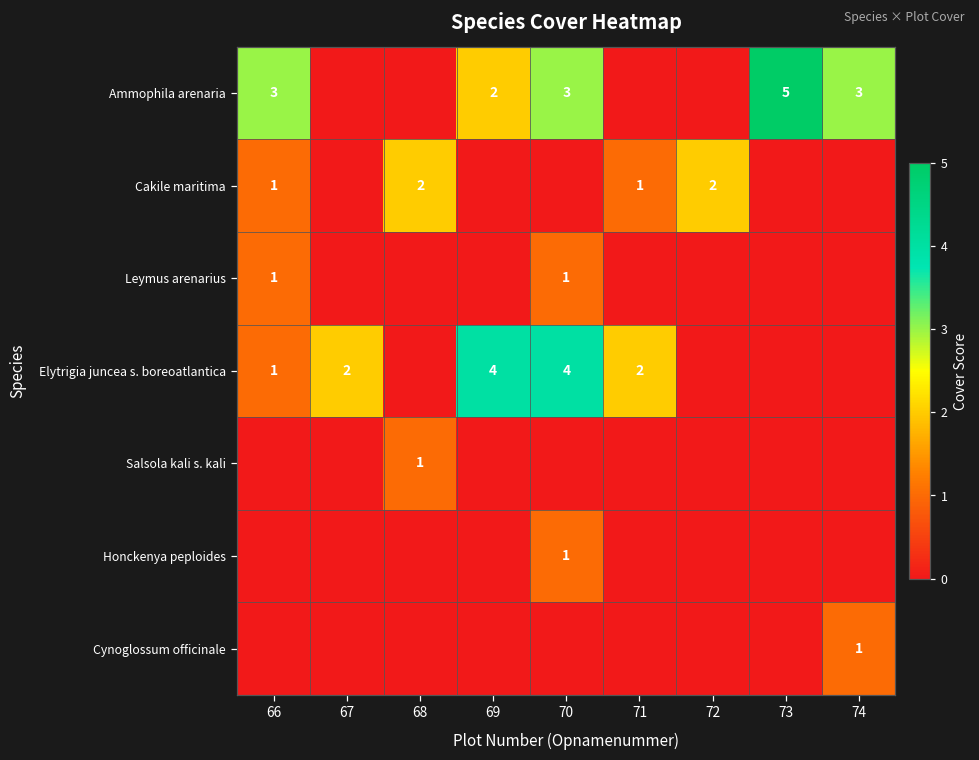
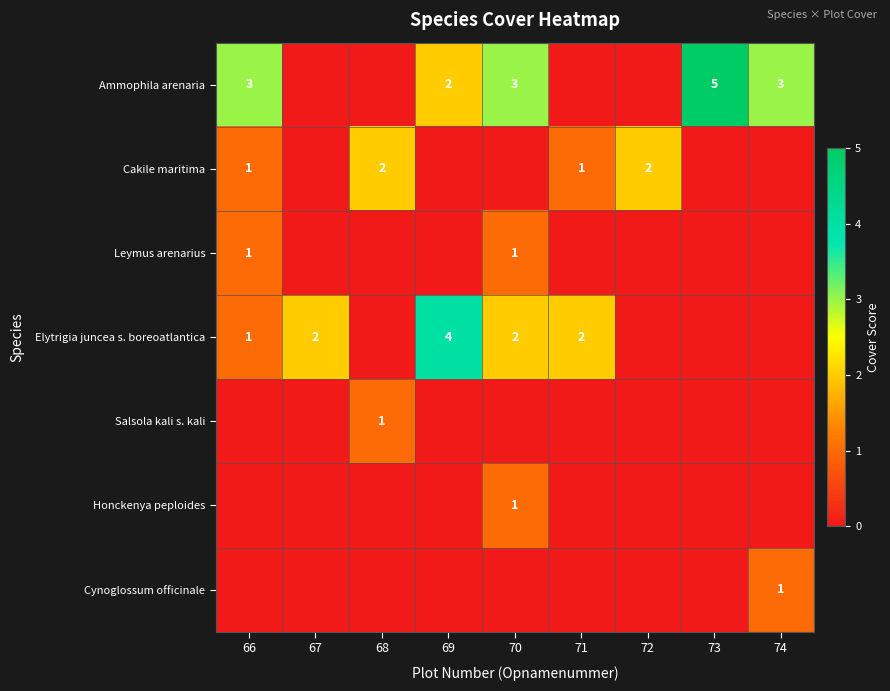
  {
    "Ammophila arenaria": {
      "66": 3,
      "69": 2,
      "70": 3,
      "73": 5,
      "74": 3
    },
    "Cakile maritima": {
      "66": 1,
      "68": 2,
      "71": 1,
      "72": 2
    },
    "Leymus arenarius": {
      "66": 1,
      "70": 1
    },
    "Elytrigia juncea s. boreoatlantica": {
      "66": 1,
      "67": 2,
      "69": 4,
-     "70": 4,
+     "70": 2,
      "71": 2
    },
    "Salsola kali s. kali": {
      "68": 1
    },
    "Honckenya peploides": {
      "70": 1
    },
    "Cynoglossum officinale": {
      "74": 1
    }
  }
